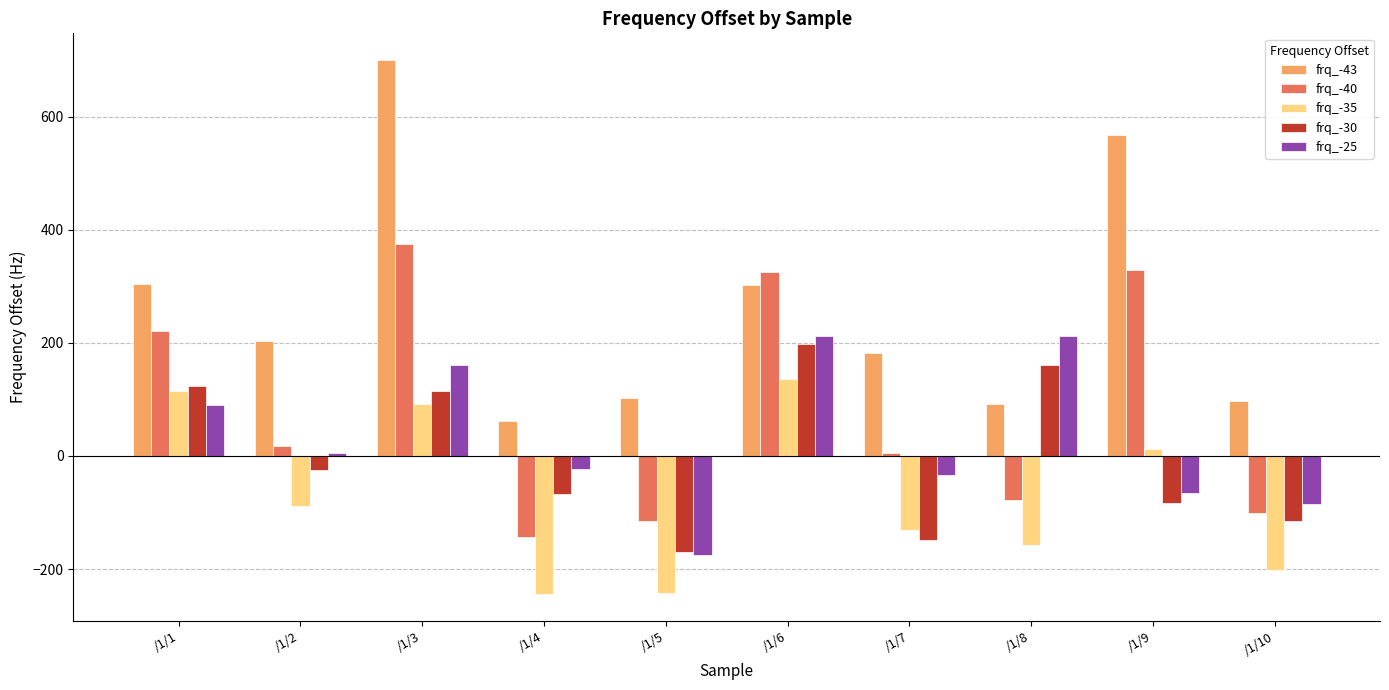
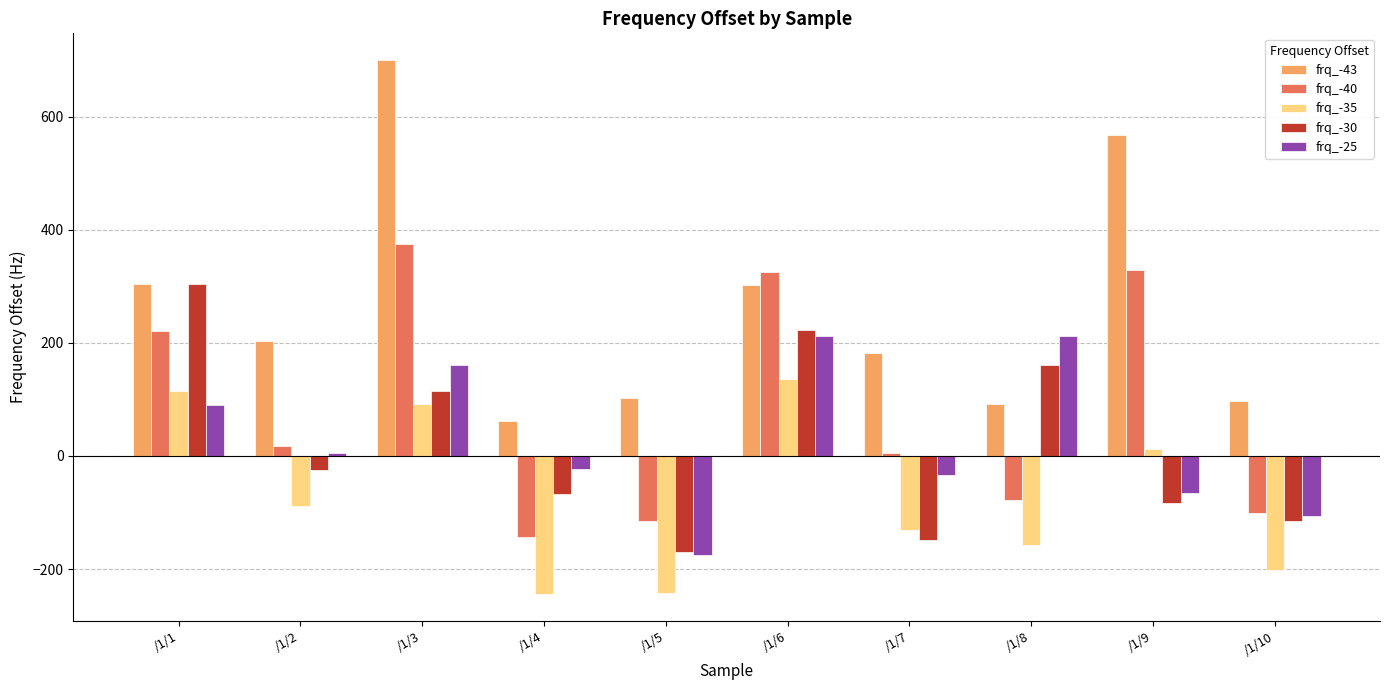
  {
    "frq_-30": {
-     "/1/1": 120,
+     "/1/1": 300,
      "/1/2": -20,
      "/1/3": 110,
      "/1/4": -70,
      "/1/5": -170,
-     "/1/6": 200,
+     "/1/6": 220,
      "/1/7": -150,
      "/1/8": 160,
      "/1/9": -80,
      "/1/10": -120
    },
    "frq_-25": {
      "/1/1": 90,
      "/1/2": 10,
      "/1/3": 160,
      "/1/4": -20,
      "/1/5": -180,
      "/1/6": 210,
      "/1/7": -30,
      "/1/8": 210,
      "/1/9": -60,
-     "/1/10": -90
+     "/1/10": -110
    }
  }
